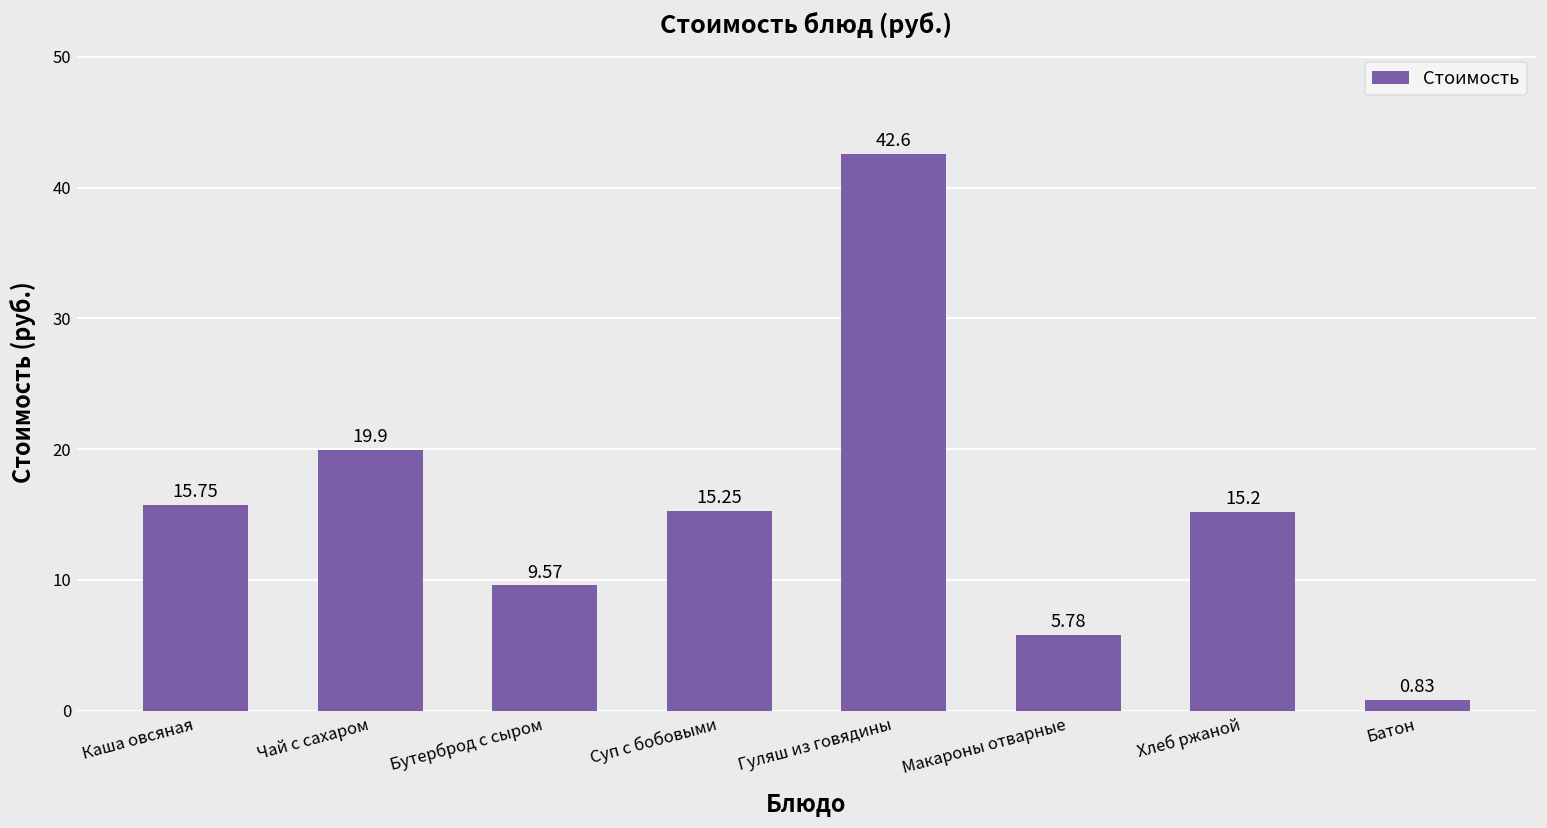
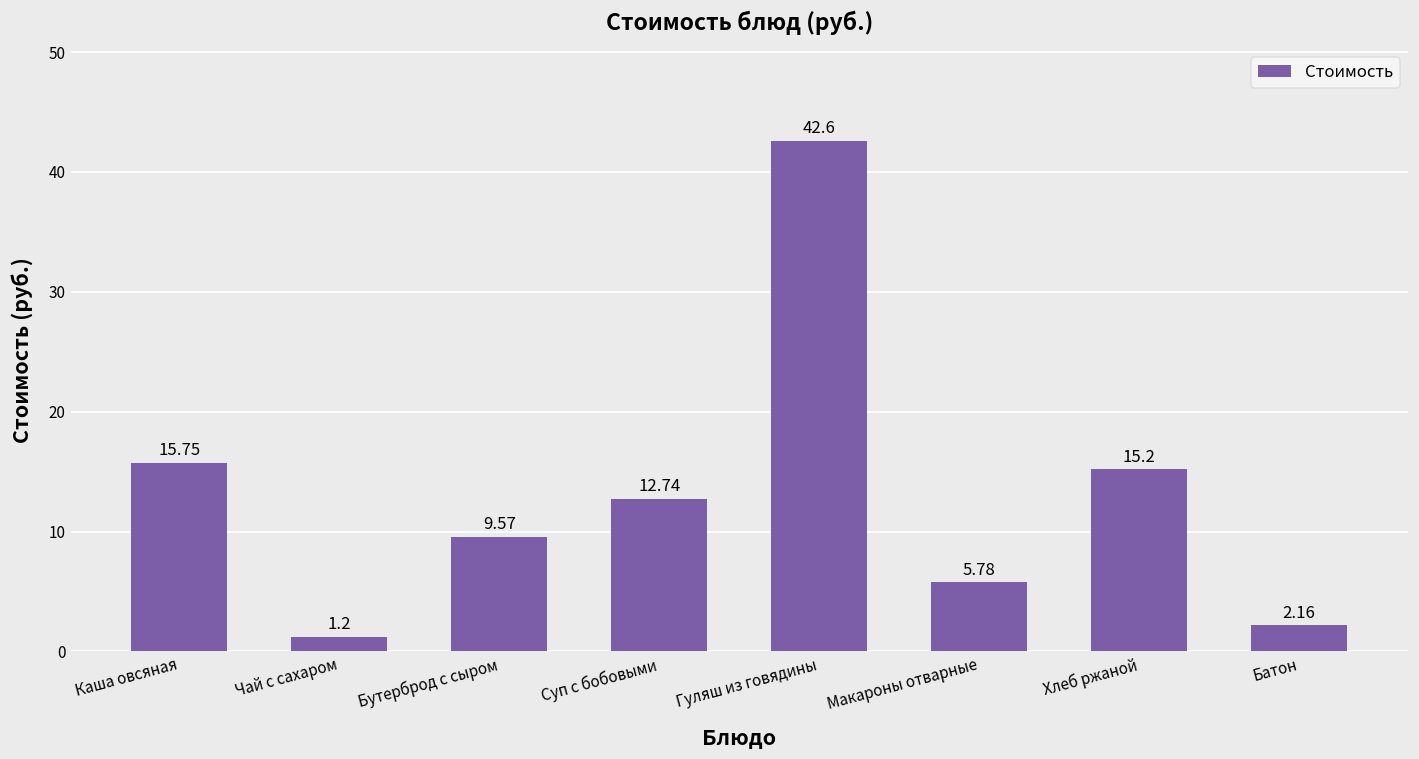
  {
    "Каша овсяная": 15.75,
-   "Чай с сахаром": 19.9,
+   "Чай с сахаром": 1.2,
    "Бутерброд с сыром": 9.57,
-   "Суп с бобовыми": 15.25,
+   "Суп с бобовыми": 12.74,
    "Гуляш из говядины": 42.6,
    "Макароны отварные": 5.78,
    "Хлеб ржаной": 15.2,
-   "Батон": 0.83
+   "Батон": 2.16
  }
